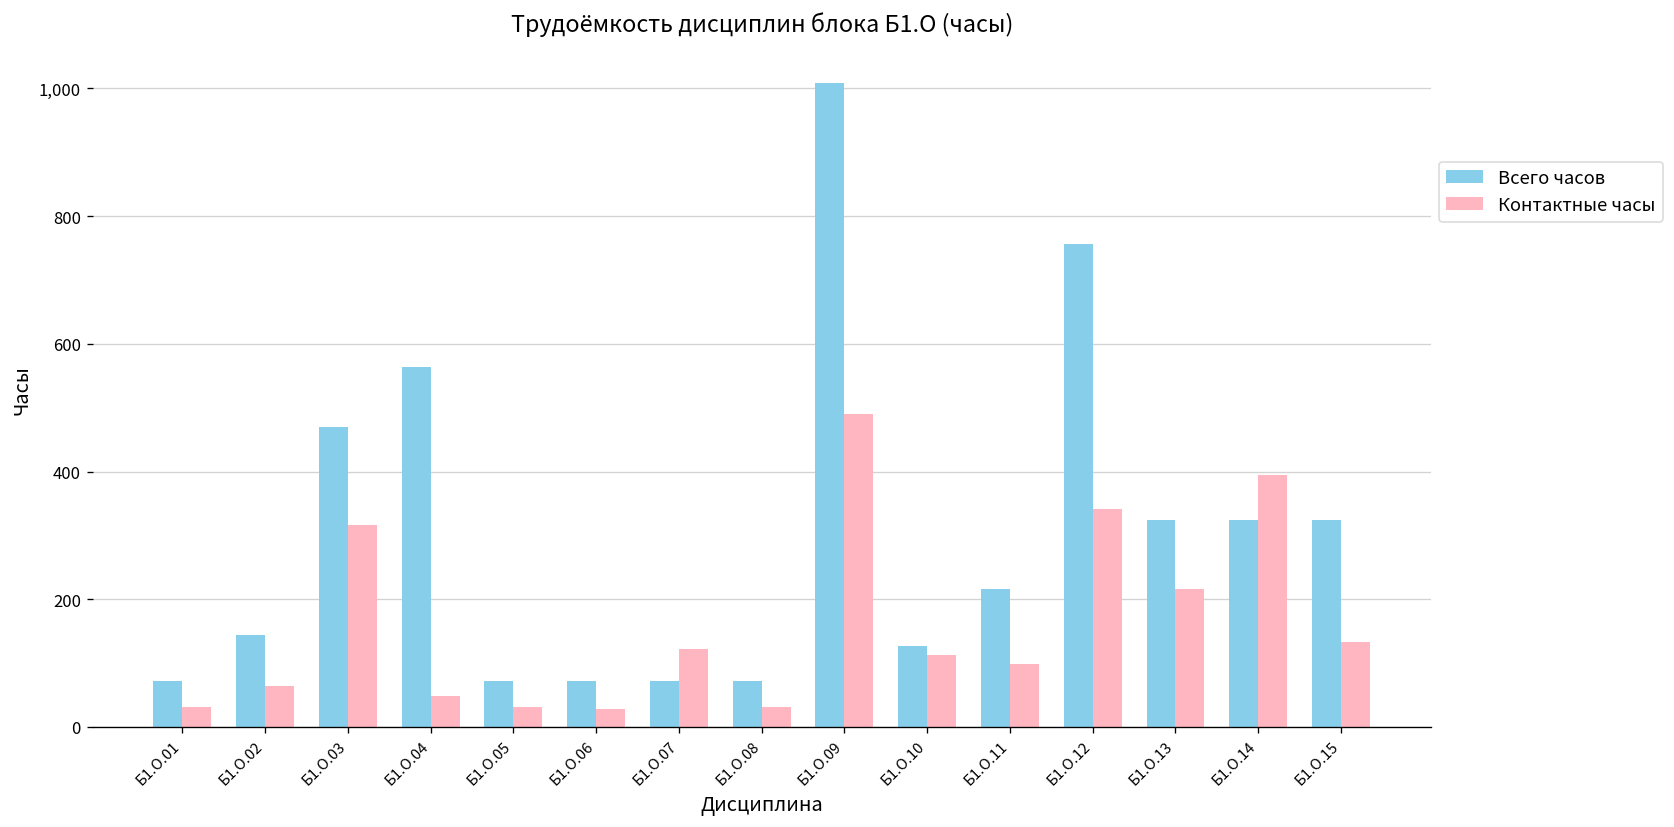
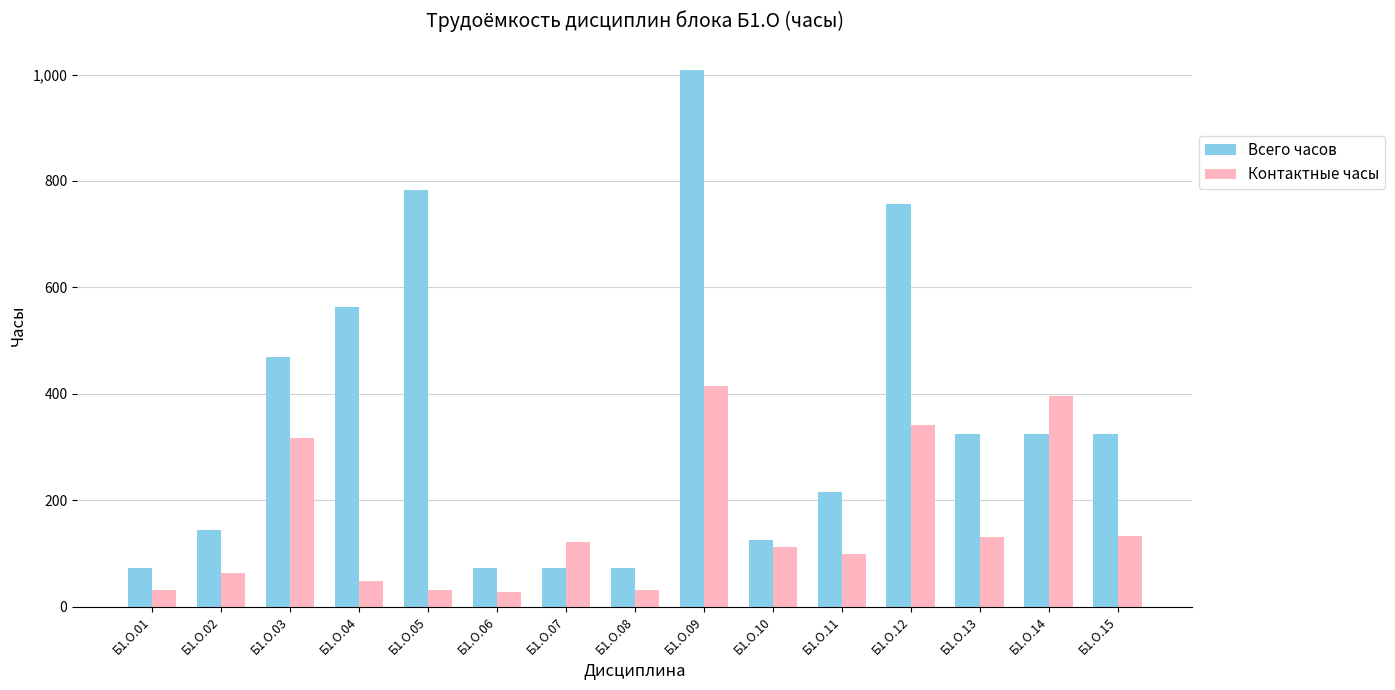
  {
    "Всего часов": {
      "Б1.О.01": "70",
      "Б1.О.02": "140",
      "Б1.О.03": "470",
      "Б1.О.04": "560",
-     "Б1.О.05": "70",
+     "Б1.О.05": "780",
      "Б1.О.06": "70",
      "Б1.О.07": "70",
      "Б1.О.08": "70",
      "Б1.О.09": "1,010",
      "Б1.О.10": "130",
      "Б1.О.11": "220",
      "Б1.О.12": "760",
      "Б1.О.13": "320",
      "Б1.О.14": "320",
      "Б1.О.15": "320"
    },
    "Контактные часы": {
      "Б1.О.01": "30",
      "Б1.О.02": "60",
      "Б1.О.03": "320",
      "Б1.О.04": "50",
      "Б1.О.05": "30",
      "Б1.О.06": "30",
      "Б1.О.07": "120",
      "Б1.О.08": "30",
-     "Б1.О.09": "490",
+     "Б1.О.09": "420",
      "Б1.О.10": "110",
      "Б1.О.11": "100",
      "Б1.О.12": "340",
-     "Б1.О.13": "220",
+     "Б1.О.13": "130",
      "Б1.О.14": "400",
      "Б1.О.15": "130"
    }
  }
